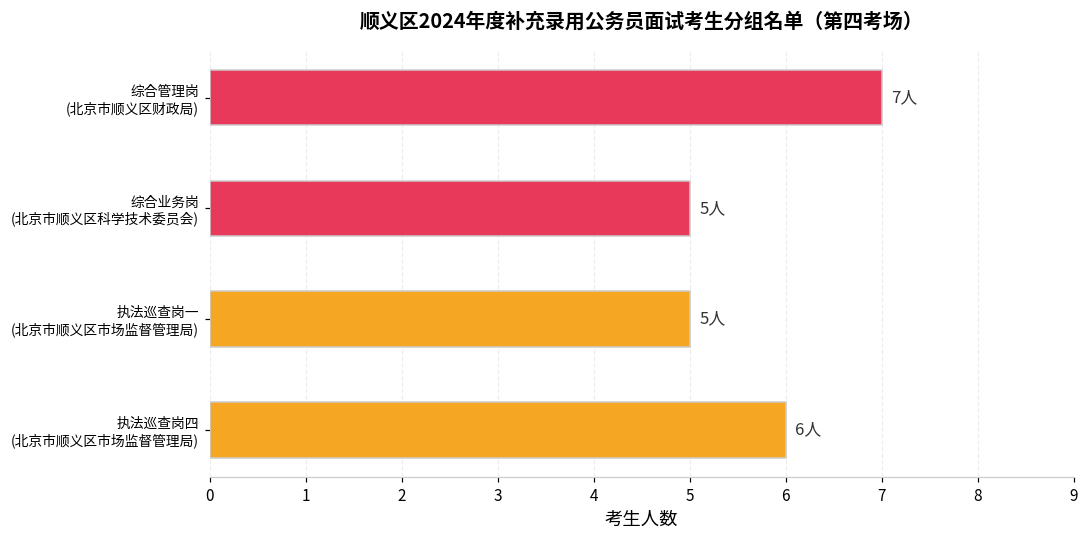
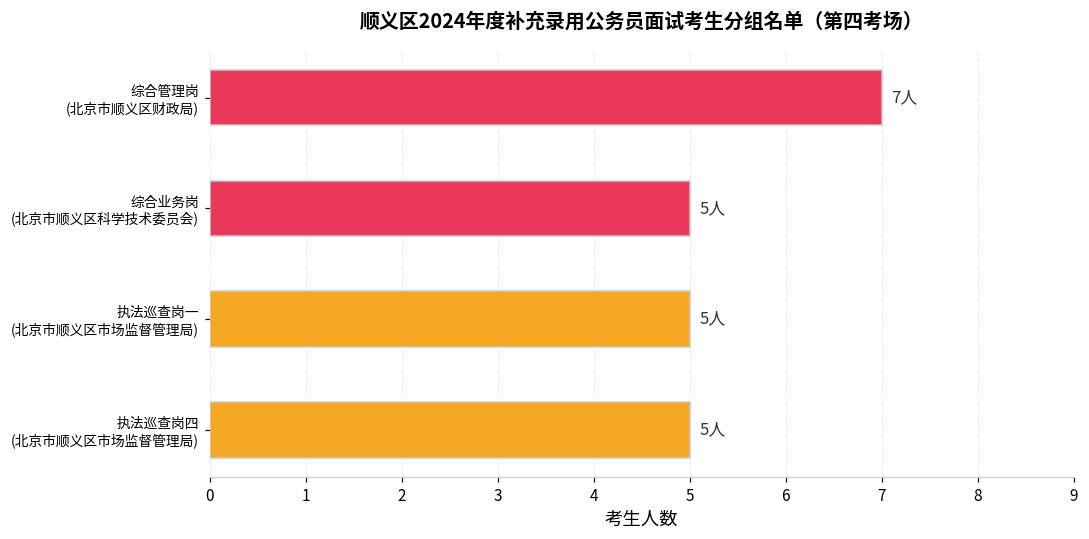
  {
    "综合管理岗 (北京市顺义区财政局)": "7人",
    "综合业务岗 (北京市顺义区科学技术委员会)": "5人",
    "执法巡查岗一 (北京市顺义区市场监督管理局)": "5人",
-   "执法巡查岗四 (北京市顺义区市场监督管理局)": "6人"
+   "执法巡查岗四 (北京市顺义区市场监督管理局)": "5人"
  }
